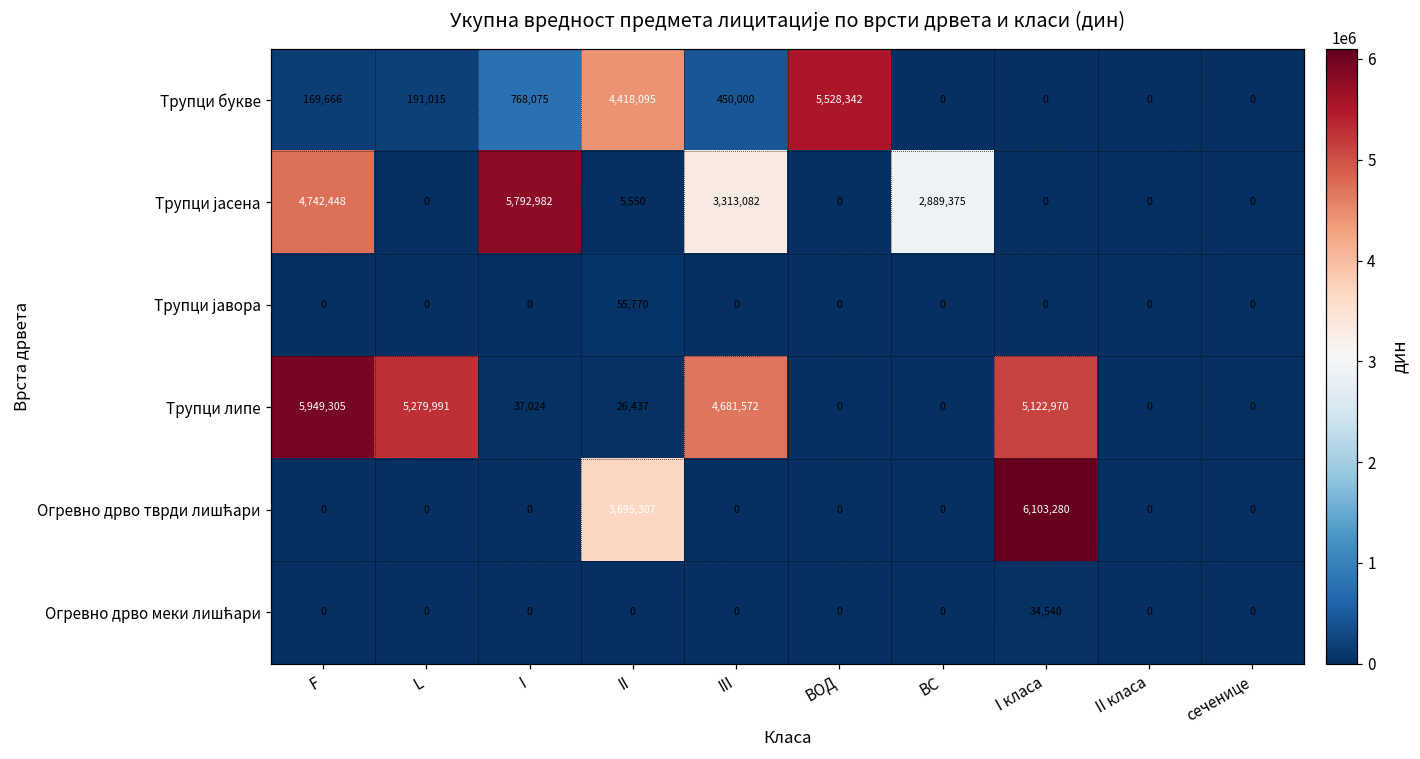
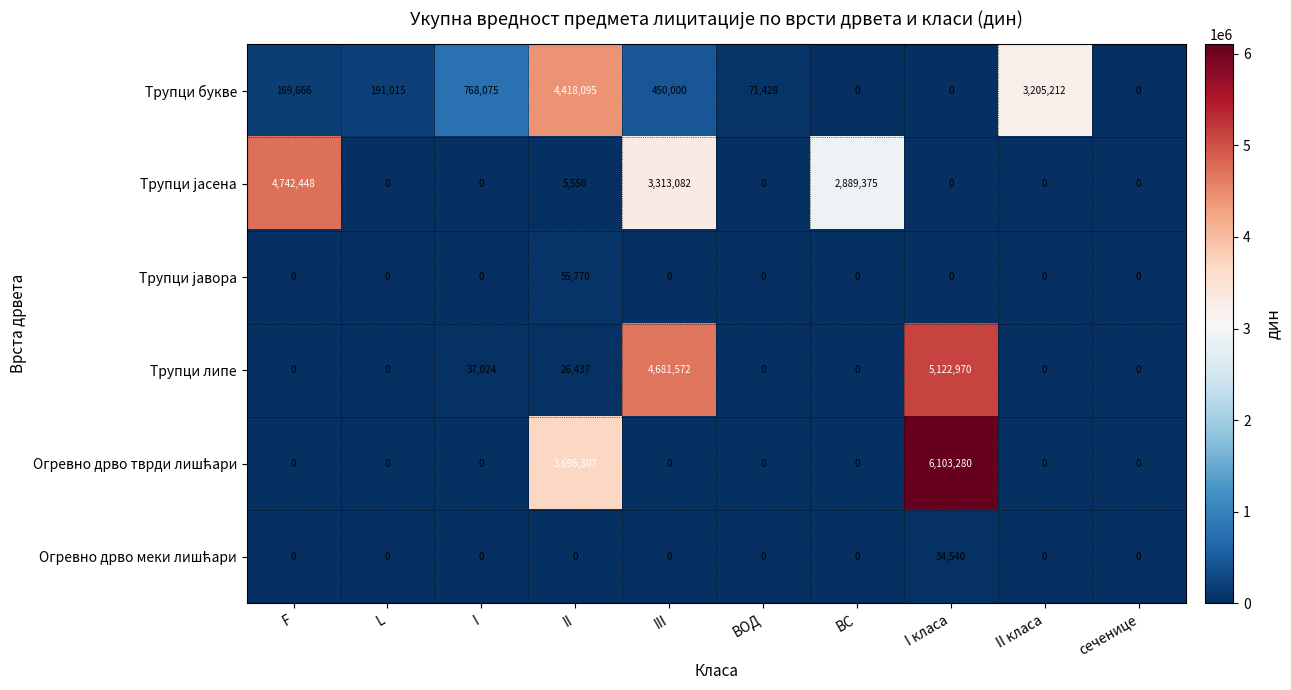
  {
    "Трупци букве": {
      "F": "169,666",
      "L": "191,015",
      "I": "768,075",
      "II": "4,418,095",
      "III": "450,000",
-     "ВОД": "5,528,342",
+     "ВОД": "71,428",
      "ВС": "0",
      "I класа": "0",
-     "II класа": "0",
+     "II класа": "3,205,212",
      "сеченице": "0"
    },
    "Трупци јасена": {
      "F": "4,742,448",
      "L": "0",
-     "I": "5,792,982",
+     "I": "0",
      "II": "5,550",
      "III": "3,313,082",
      "ВОД": "0",
      "ВС": "2,889,375",
      "I класа": "0",
      "II класа": "0",
      "сеченице": "0"
    },
    "Трупци јавора": {
      "F": "0",
      "L": "0",
      "I": "0",
      "II": "55,770",
      "III": "0",
      "ВОД": "0",
      "ВС": "0",
      "I класа": "0",
      "II класа": "0",
      "сеченице": "0"
    },
    "Трупци липе": {
-     "F": "5,949,305",
-     "L": "5,279,991",
+     "F": "0",
+     "L": "0",
      "I": "37,024",
      "II": "26,437",
      "III": "4,681,572",
      "ВОД": "0",
      "ВС": "0",
      "I класа": "5,122,970",
      "II класа": "0",
      "сеченице": "0"
    },
    "Огревно дрво тврди лишћари": {
      "F": "0",
      "L": "0",
      "I": "0",
      "II": "3,695,307",
      "III": "0",
      "ВОД": "0",
      "ВС": "0",
      "I класа": "6,103,280",
      "II класа": "0",
      "сеченице": "0"
    },
    "Огревно дрво меки лишћари": {
      "F": "0",
      "L": "0",
      "I": "0",
      "II": "0",
      "III": "0",
      "ВОД": "0",
      "ВС": "0",
      "I класа": "34,540",
      "II класа": "0",
      "сеченице": "0"
    }
  }
